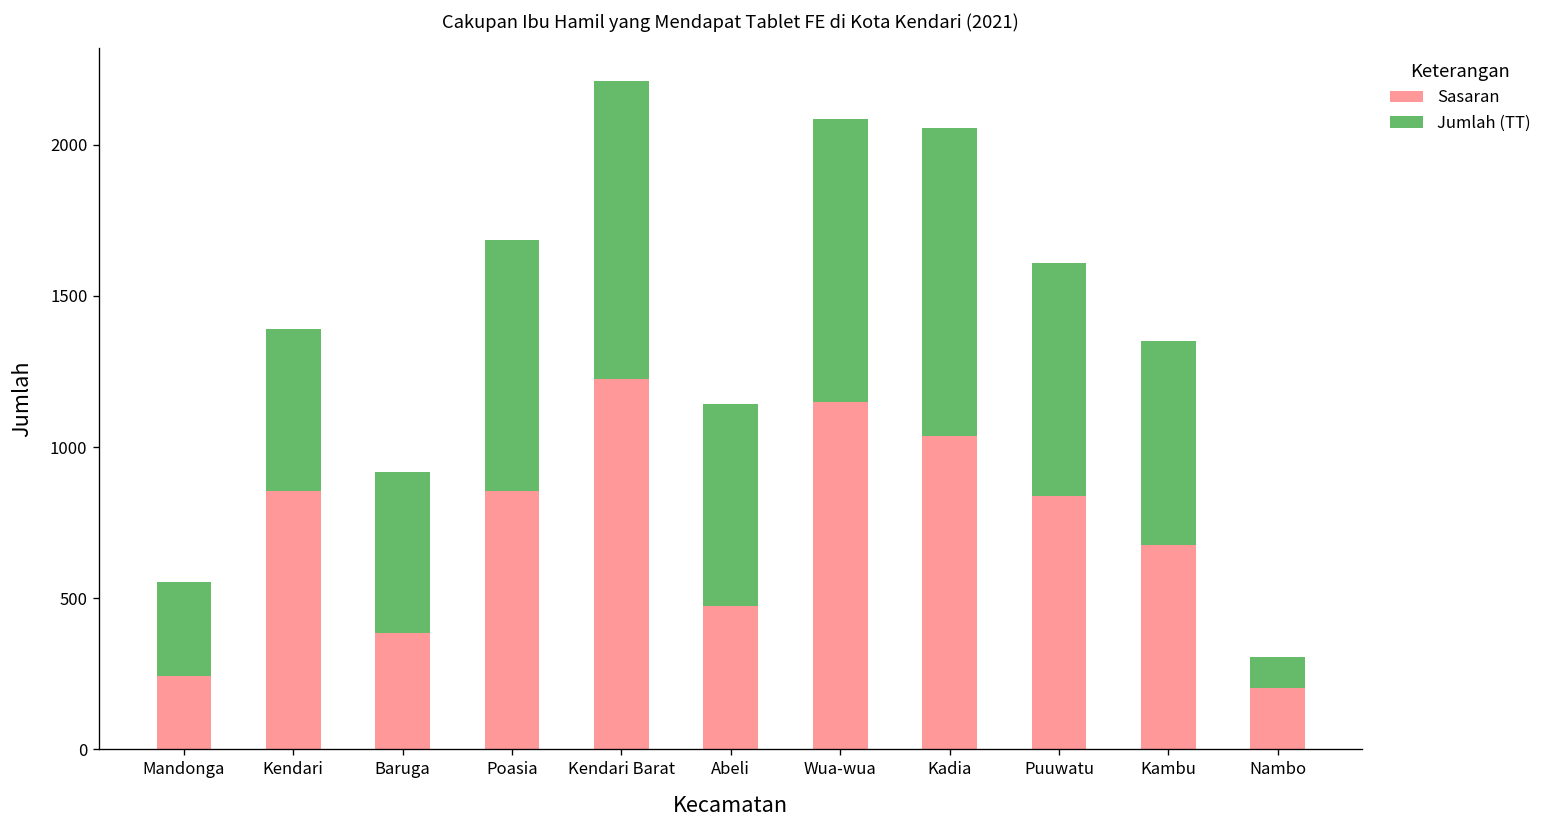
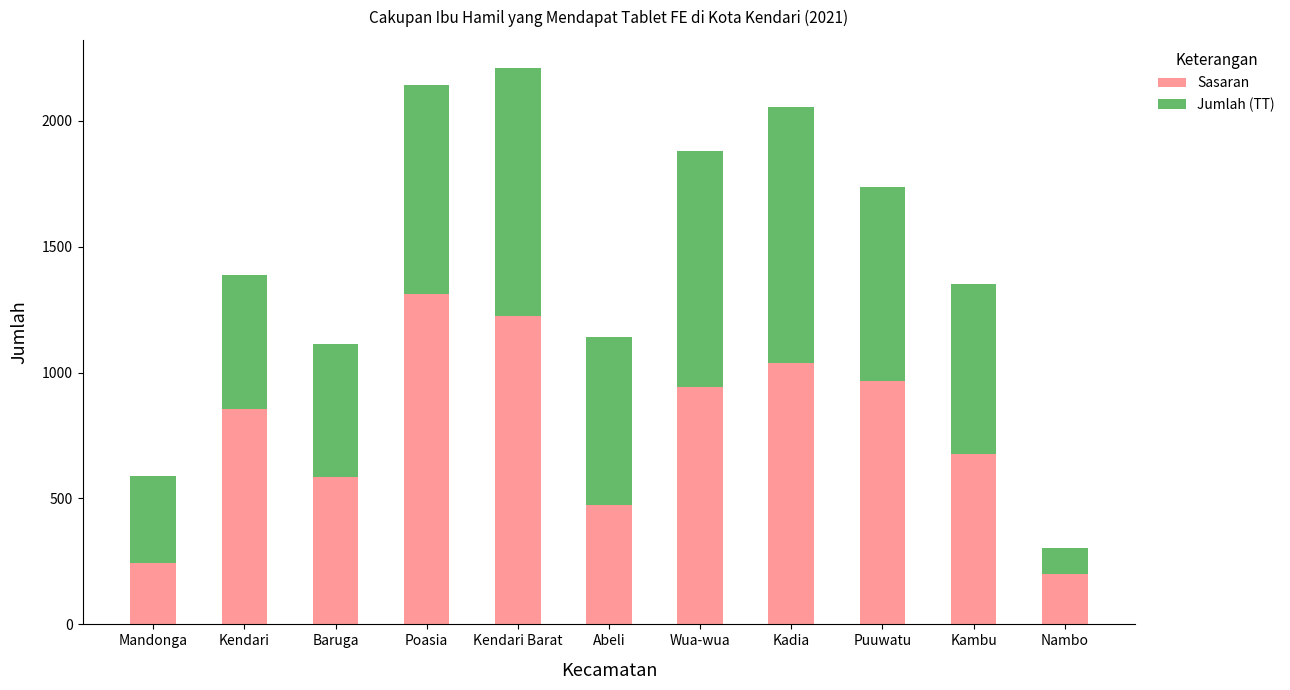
  {
    "Sasaran": {
      "Mandonga": 240,
      "Kendari": 860,
-     "Baruga": 390,
-     "Poasia": 850,
+     "Baruga": 590,
+     "Poasia": 1310,
      "Kendari Barat": 1230,
      "Abeli": 480,
-     "Wua-wua": 1150,
+     "Wua-wua": 940,
      "Kadia": 1040,
-     "Puuwatu": 840,
+     "Puuwatu": 970,
      "Kambu": 680,
      "Nambo": 200
    },
    "Jumlah (TT)": {
-     "Mandonga": 310,
+     "Mandonga": 350,
      "Kendari": 530,
      "Baruga": 530,
      "Poasia": 830,
      "Kendari Barat": 980,
      "Abeli": 670,
      "Wua-wua": 940,
      "Kadia": 1020,
      "Puuwatu": 770,
      "Kambu": 680,
      "Nambo": 100
    }
  }
